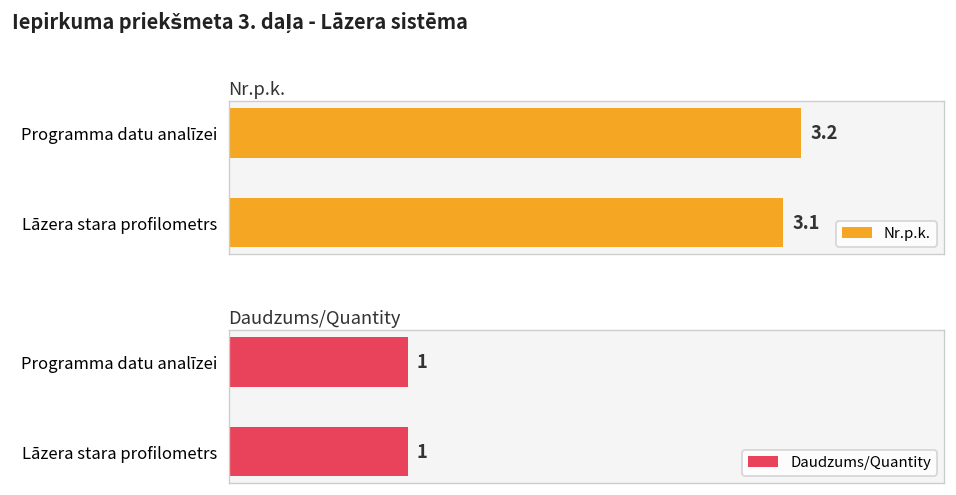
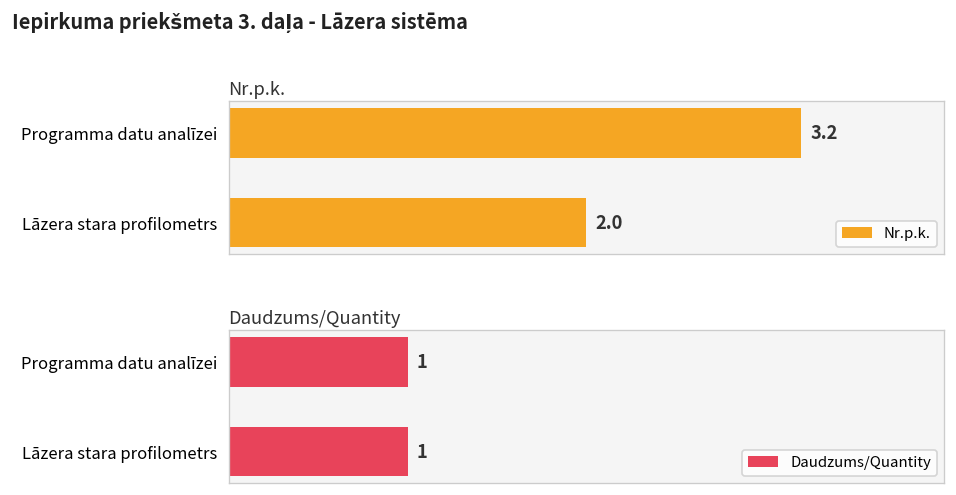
  {
    "Nr.p.k.": {
      "Programma datu analīzei": 3.2,
-     "Lāzera stara profilometrs": 3.1
+     "Lāzera stara profilometrs": 2.0
    },
    "Daudzums/Quantity": {
      "Programma datu analīzei": 1,
      "Lāzera stara profilometrs": 1
    }
  }
